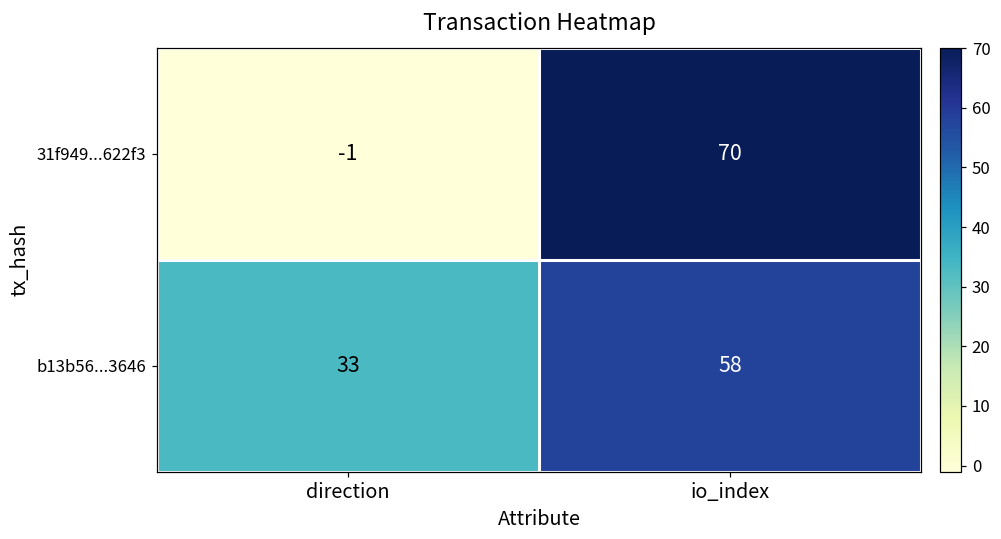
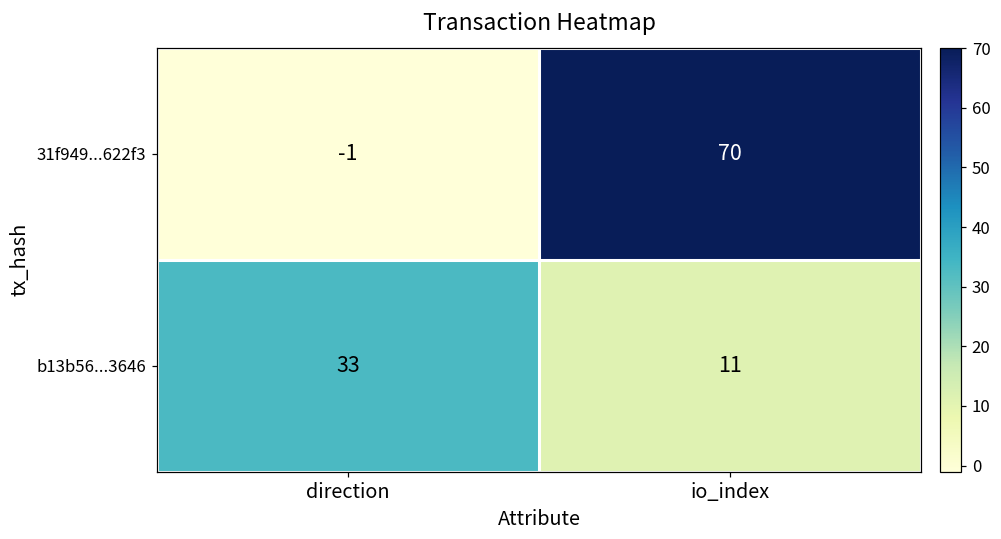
  {
    "31f949...622f3": {
      "direction": -1,
      "io_index": 70
    },
    "b13b56...3646": {
      "direction": 33,
-     "io_index": 58
+     "io_index": 11
    }
  }
